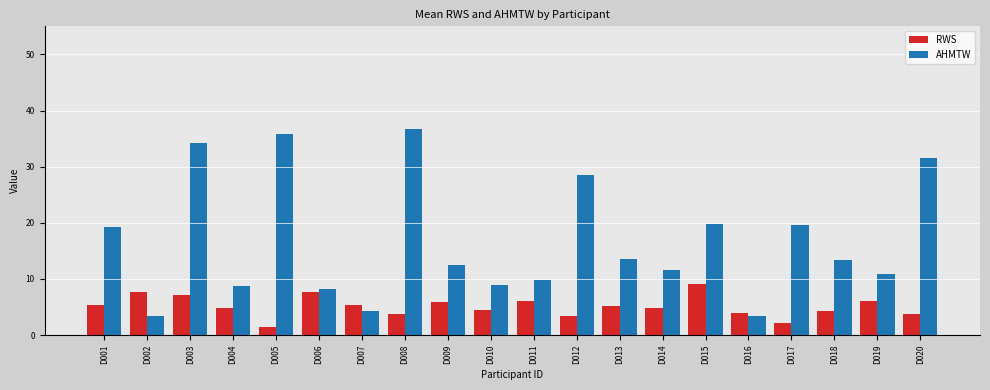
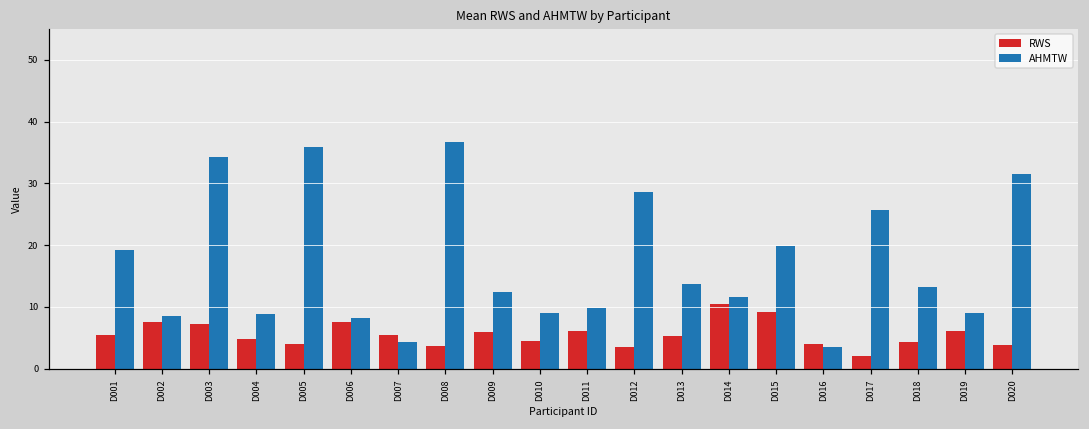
  {
    "RWS": {
      "D001": 5,
      "D002": 8,
      "D003": 7,
      "D004": 5,
-     "D005": 2,
+     "D005": 4,
      "D006": 8,
      "D007": 5,
      "D008": 4,
      "D009": 6,
      "D010": 5,
      "D011": 6,
      "D012": 3,
      "D013": 5,
-     "D014": 5,
+     "D014": 10,
      "D015": 9,
      "D016": 4,
      "D017": 2,
      "D018": 4,
      "D019": 6,
      "D020": 4
    },
    "AHMTW": {
      "D001": 19,
-     "D002": 3,
+     "D002": 8,
      "D003": 34,
      "D004": 9,
      "D005": 36,
      "D006": 8,
      "D007": 4,
      "D008": 37,
      "D009": 12,
      "D010": 9,
      "D011": 10,
      "D012": 29,
      "D013": 14,
      "D014": 12,
      "D015": 20,
      "D016": 3,
-     "D017": 20,
+     "D017": 26,
      "D018": 13,
-     "D019": 11,
+     "D019": 9,
      "D020": 31
    }
  }
